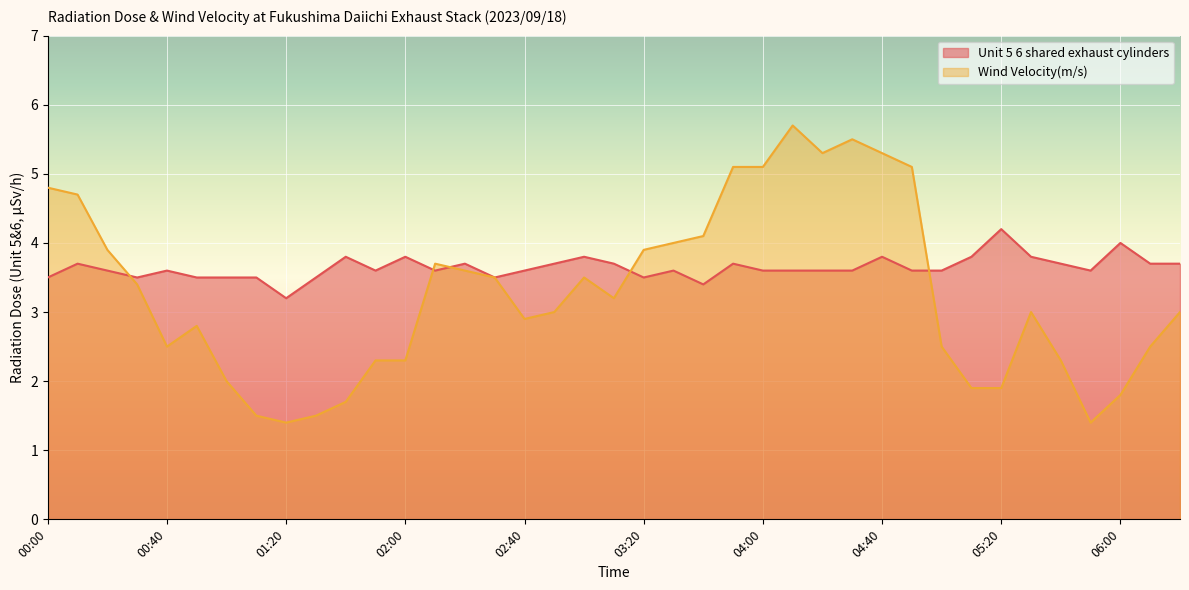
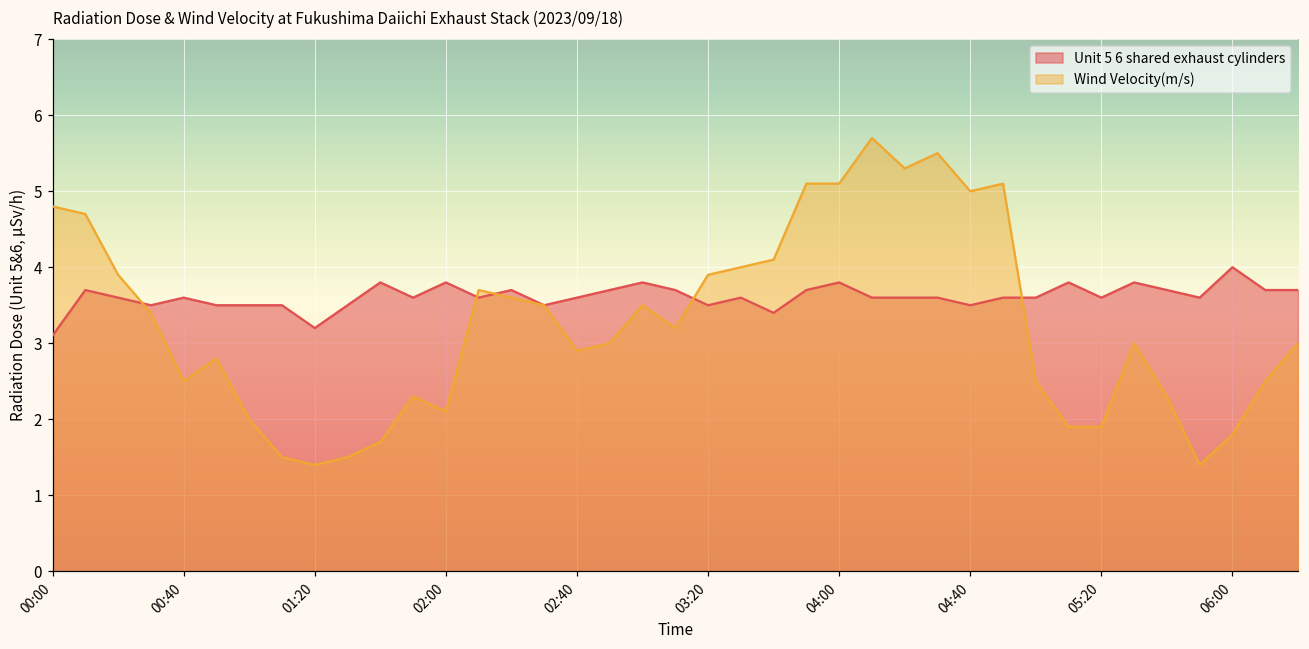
  {
    "Unit 5 6 shared exhaust cylinders": {
-     "00:00": 3.5,
+     "00:00": 3.1,
      "00:40": 3.6,
      "01:20": 3.2,
      "02:00": 3.8,
      "02:40": 3.6,
      "03:20": 3.5,
-     "04:00": 3.6,
-     "04:40": 3.8,
-     "05:20": 4.2,
+     "04:00": 3.8,
+     "04:40": 3.5,
+     "05:20": 3.6,
      "06:00": 4.0
    },
    "Wind Velocity(m/s)": {
      "00:00": 4.8,
      "00:40": 2.5,
      "01:20": 1.4,
-     "02:00": 2.3,
+     "02:00": 2.1,
      "02:40": 2.9,
      "03:20": 3.9,
      "04:00": 5.1,
-     "04:40": 5.3,
+     "04:40": 5.0,
      "05:20": 1.9,
      "06:00": 1.8
    }
  }
